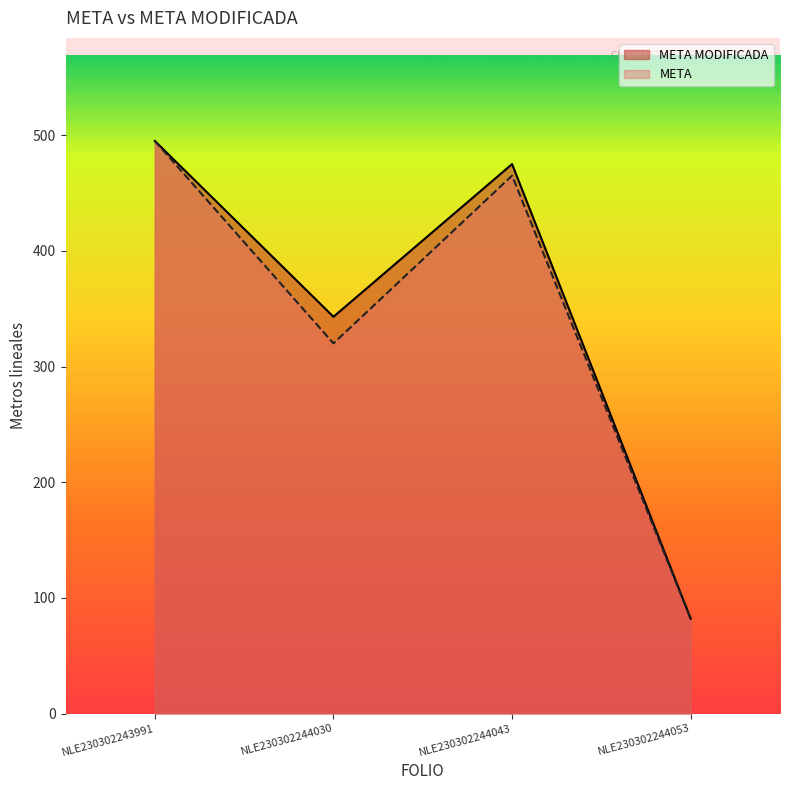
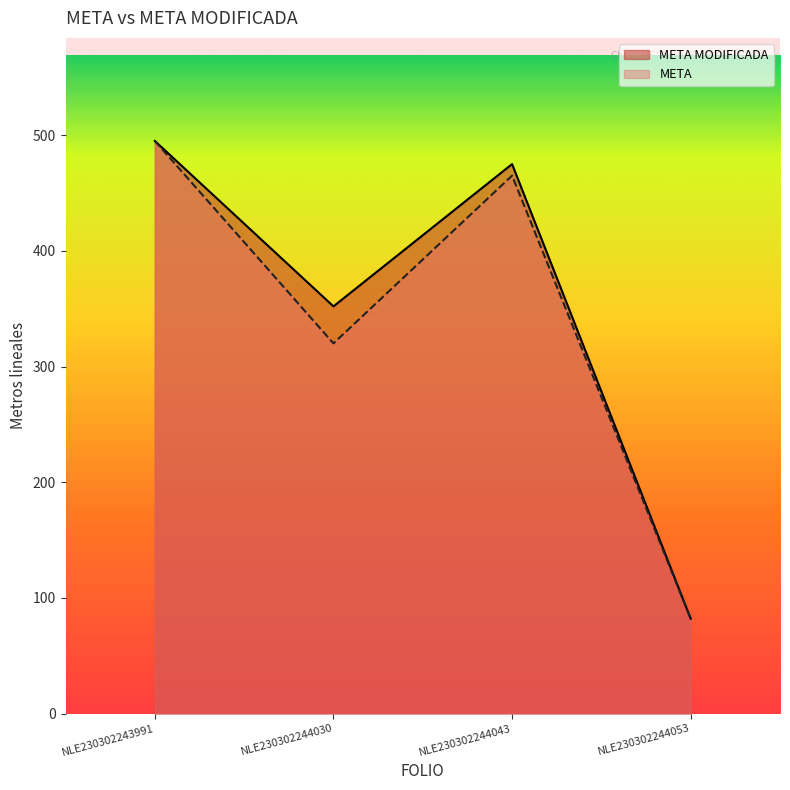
  {
    "META MODIFICADA": {
-     "NLE230302244030": 343,
+     "NLE230302244030": 352,
      "NLE230302244043": 475
    },
    "META": {
      "NLE230302244030": 320,
      "NLE230302244043": 465
    }
  }
